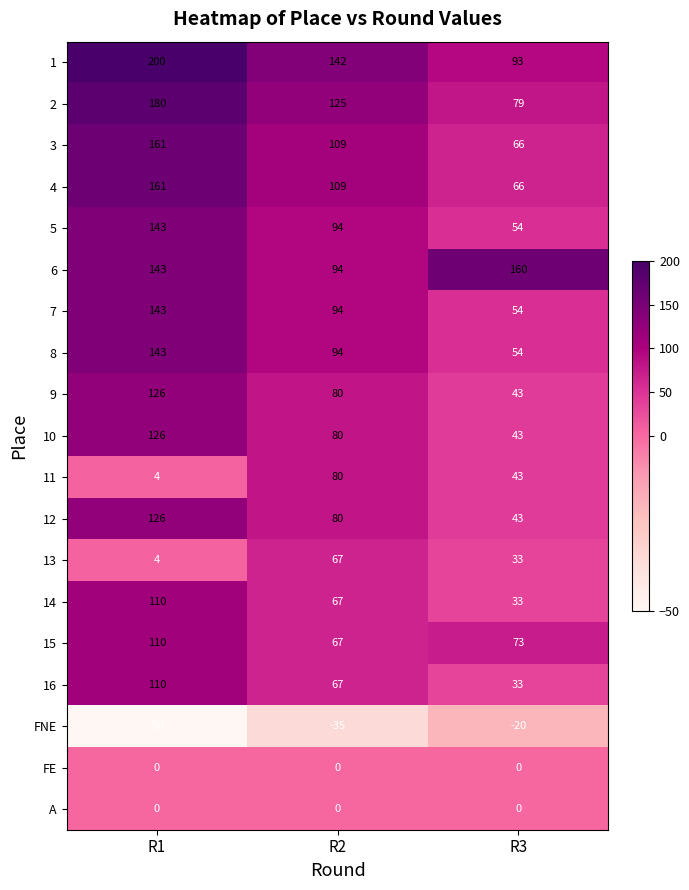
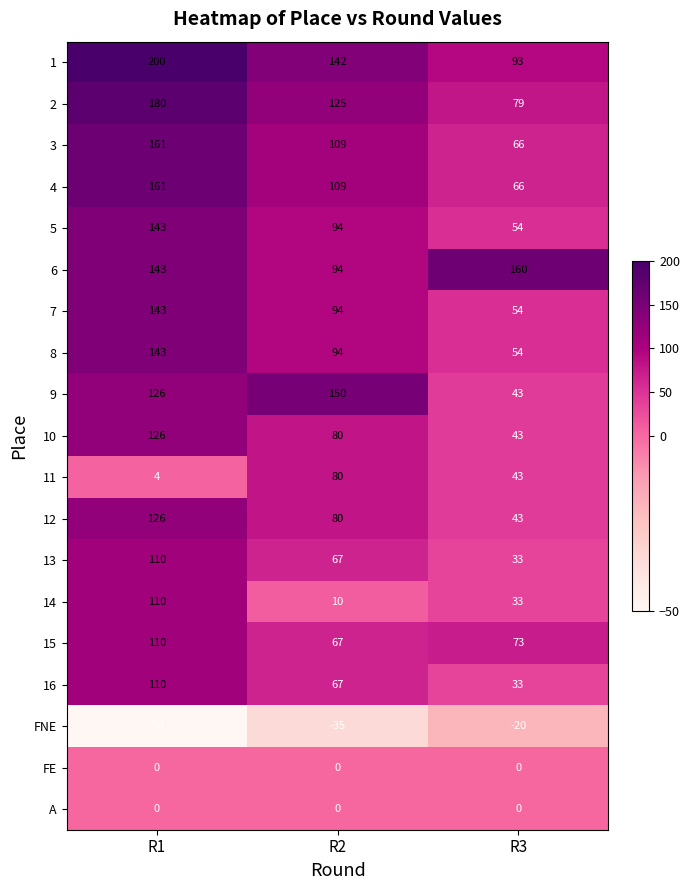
  {
    "1": {
      "R1": 200,
      "R2": 142,
      "R3": 93
    },
    "2": {
      "R1": 180,
      "R2": 125,
      "R3": 79
    },
    "3": {
      "R1": 161,
      "R2": 109,
      "R3": 66
    },
    "4": {
      "R1": 161,
      "R2": 109,
      "R3": 66
    },
    "5": {
      "R1": 143,
      "R2": 94,
      "R3": 54
    },
    "6": {
      "R1": 143,
      "R2": 94,
      "R3": 160
    },
    "7": {
      "R1": 143,
      "R2": 94,
      "R3": 54
    },
    "8": {
      "R1": 143,
      "R2": 94,
      "R3": 54
    },
    "9": {
      "R1": 126,
-     "R2": 80,
+     "R2": 150,
      "R3": 43
    },
    "10": {
      "R1": 126,
      "R2": 80,
      "R3": 43
    },
    "11": {
      "R1": 4,
      "R2": 80,
      "R3": 43
    },
    "12": {
      "R1": 126,
      "R2": 80,
      "R3": 43
    },
    "13": {
-     "R1": 4,
+     "R1": 110,
      "R2": 67,
      "R3": 33
    },
    "14": {
      "R1": 110,
-     "R2": 67,
+     "R2": 10,
      "R3": 33
    },
    "15": {
      "R1": 110,
      "R2": 67,
      "R3": 73
    },
    "16": {
      "R1": 110,
      "R2": 67,
      "R3": 33
    },
    "FNE": {
      "R3": -20
    },
    "FE": {
      "R1": 0,
      "R2": 0,
      "R3": 0
    },
    "A": {
      "R1": 0,
      "R2": 0,
      "R3": 0
    }
  }
